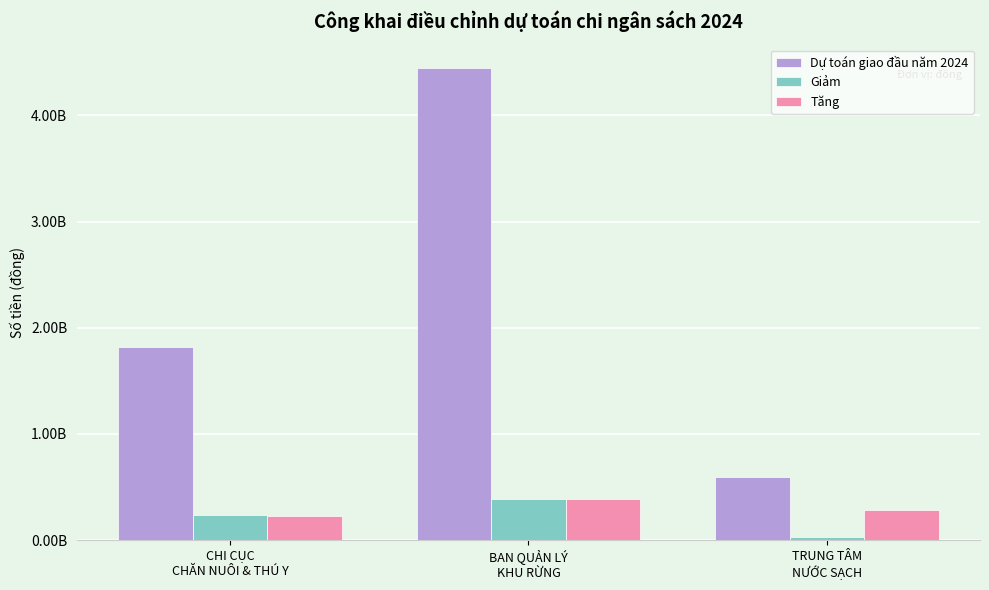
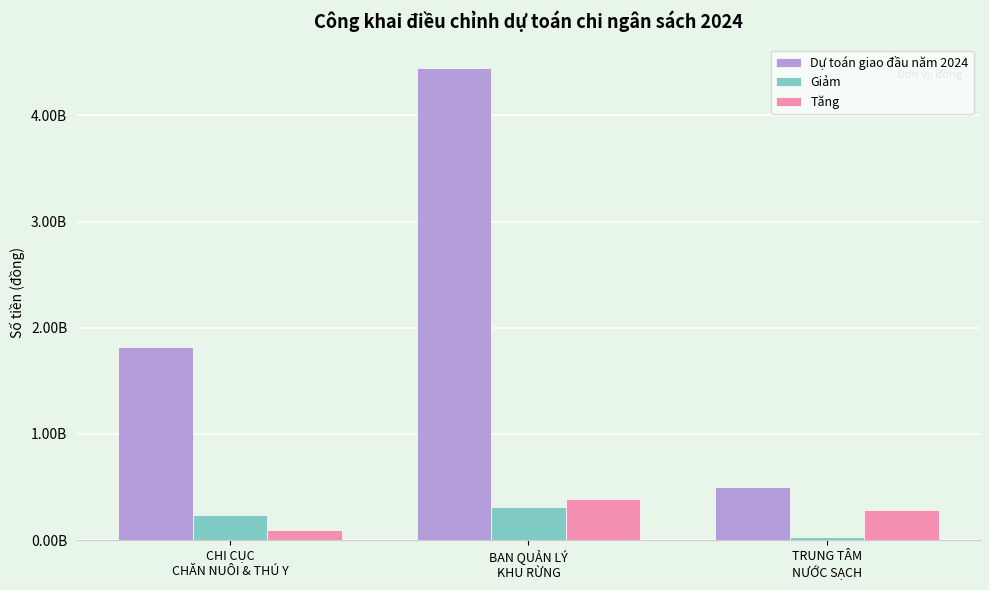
  {
    "Dự toán giao đầu năm 2024": {
      "CHI CỤC CHĂN NUÔI & THÚ Y": 1820000000,
      "BAN QUẢN LÝ KHU RỪNG": 4450000000,
-     "TRUNG TÂM NƯỚC SẠCH": 600000000
+     "TRUNG TÂM NƯỚC SẠCH": 500000000
    },
    "Giảm": {
      "CHI CỤC CHĂN NUÔI & THÚ Y": 230000000,
-     "BAN QUẢN LÝ KHU RỪNG": 390000000,
+     "BAN QUẢN LÝ KHU RỪNG": 310000000,
      "TRUNG TÂM NƯỚC SẠCH": 30000000
    },
    "Tăng": {
-     "CHI CỤC CHĂN NUÔI & THÚ Y": 230000000,
+     "CHI CỤC CHĂN NUÔI & THÚ Y": 90000000,
      "BAN QUẢN LÝ KHU RỪNG": 390000000,
      "TRUNG TÂM NƯỚC SẠCH": 290000000
    }
  }
